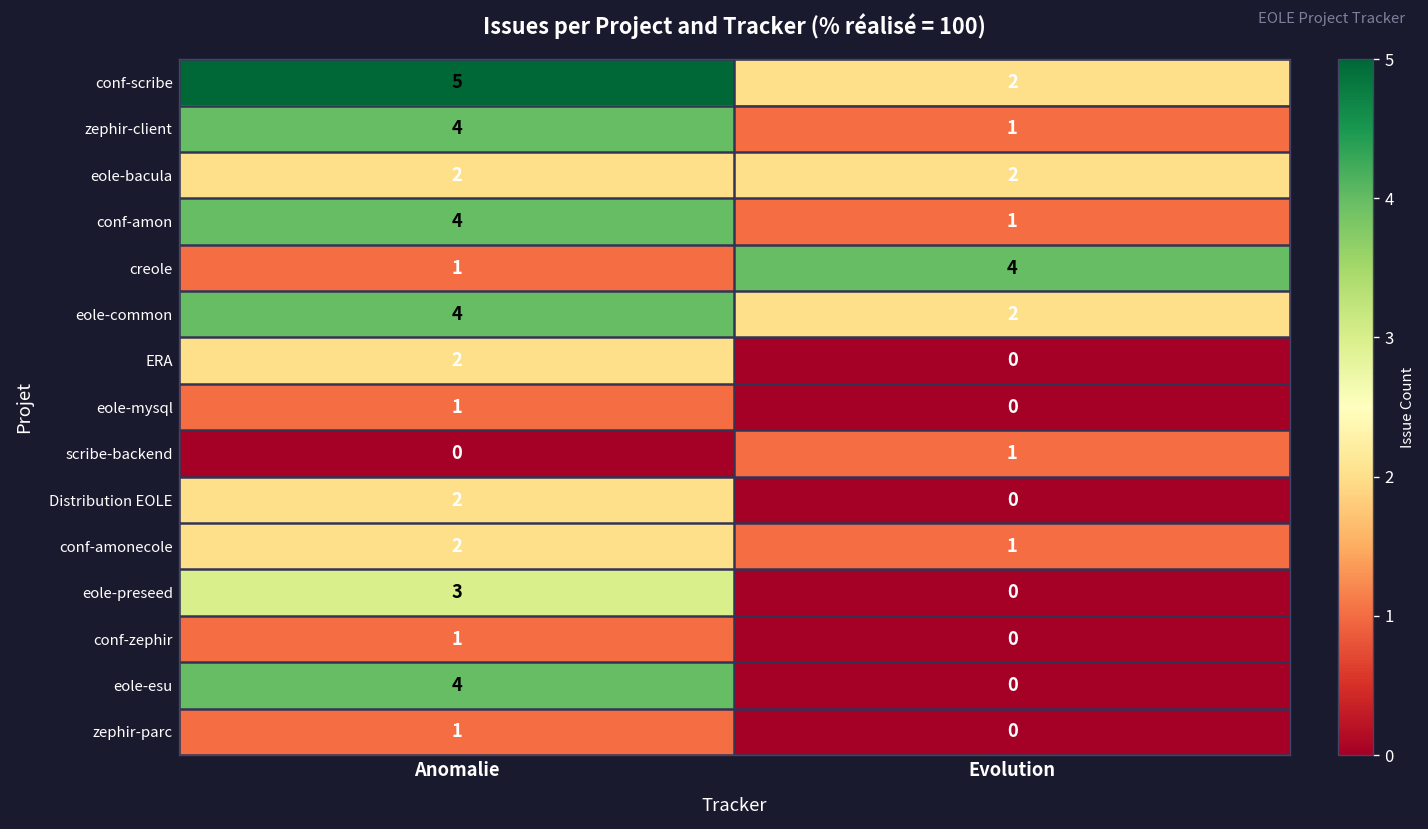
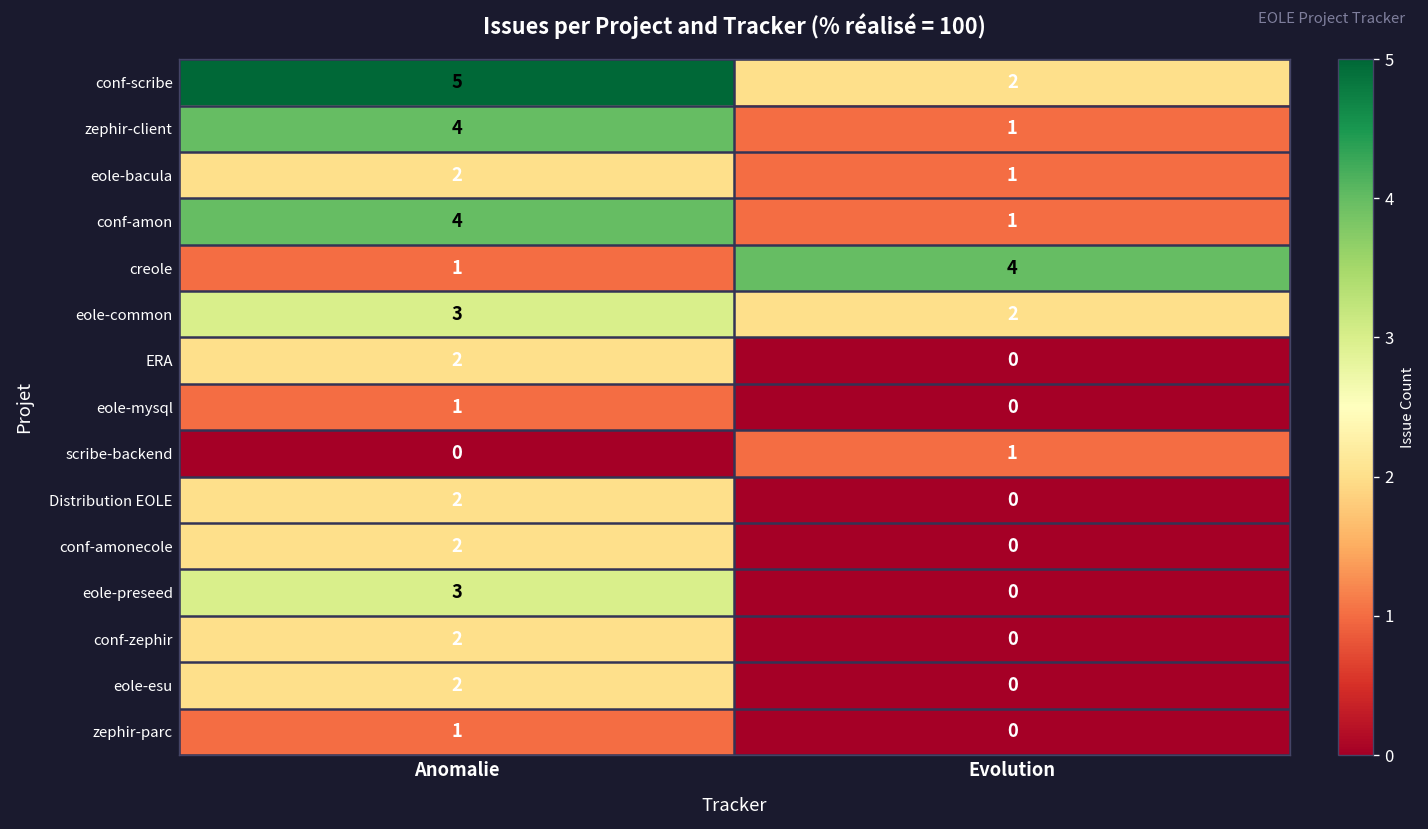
  {
    "conf-scribe": {
      "Anomalie": 5,
      "Evolution": 2
    },
    "zephir-client": {
      "Anomalie": 4,
      "Evolution": 1
    },
    "eole-bacula": {
      "Anomalie": 2,
-     "Evolution": 2
+     "Evolution": 1
    },
    "conf-amon": {
      "Anomalie": 4,
      "Evolution": 1
    },
    "creole": {
      "Anomalie": 1,
      "Evolution": 4
    },
    "eole-common": {
-     "Anomalie": 4,
+     "Anomalie": 3,
      "Evolution": 2
    },
    "ERA": {
      "Anomalie": 2,
      "Evolution": 0
    },
    "eole-mysql": {
      "Anomalie": 1,
      "Evolution": 0
    },
    "scribe-backend": {
      "Anomalie": 0,
      "Evolution": 1
    },
    "Distribution EOLE": {
      "Anomalie": 2,
      "Evolution": 0
    },
    "conf-amonecole": {
      "Anomalie": 2,
-     "Evolution": 1
+     "Evolution": 0
    },
    "eole-preseed": {
      "Anomalie": 3,
      "Evolution": 0
    },
    "conf-zephir": {
-     "Anomalie": 1,
+     "Anomalie": 2,
      "Evolution": 0
    },
    "eole-esu": {
-     "Anomalie": 4,
+     "Anomalie": 2,
      "Evolution": 0
    },
    "zephir-parc": {
      "Anomalie": 1,
      "Evolution": 0
    }
  }
